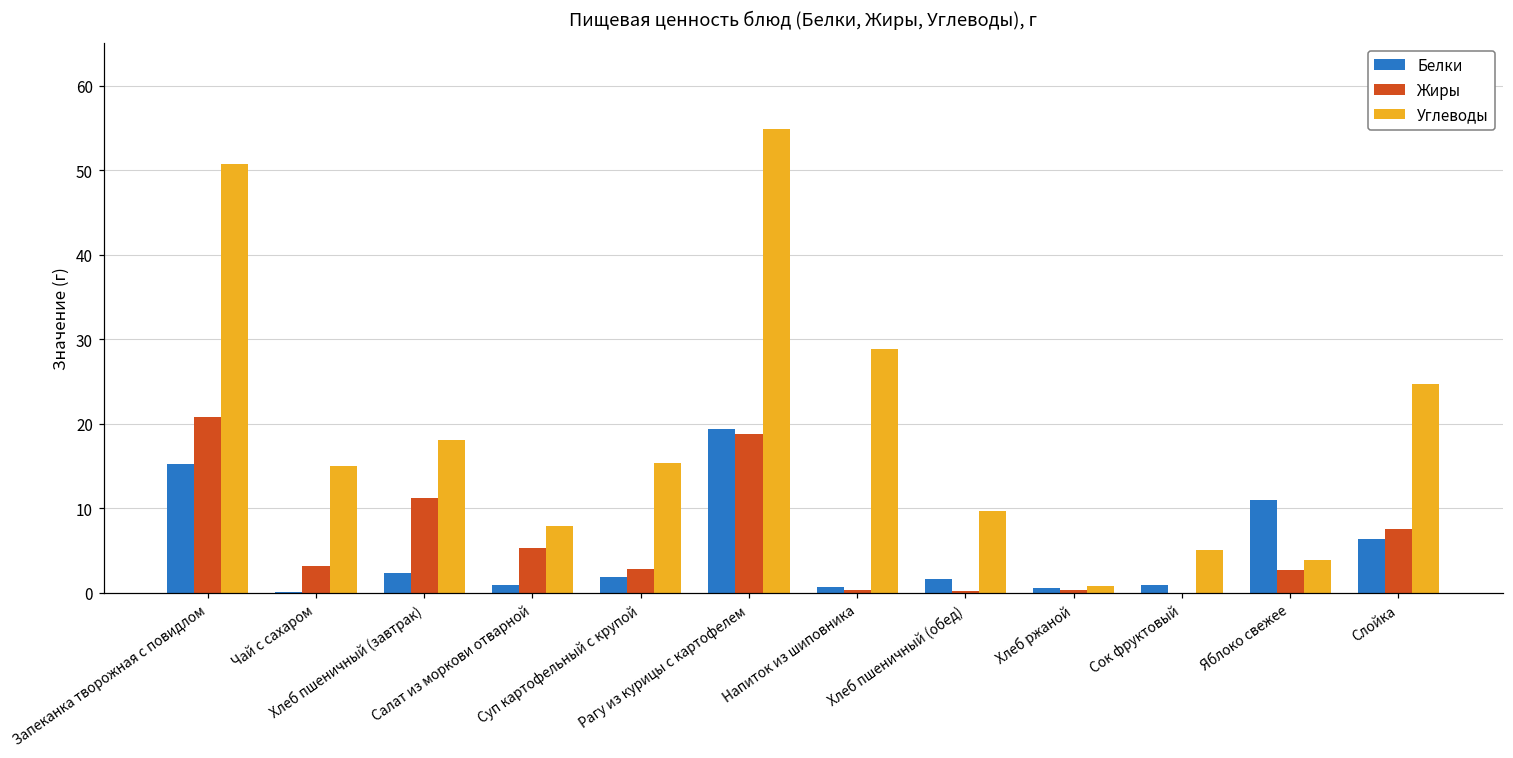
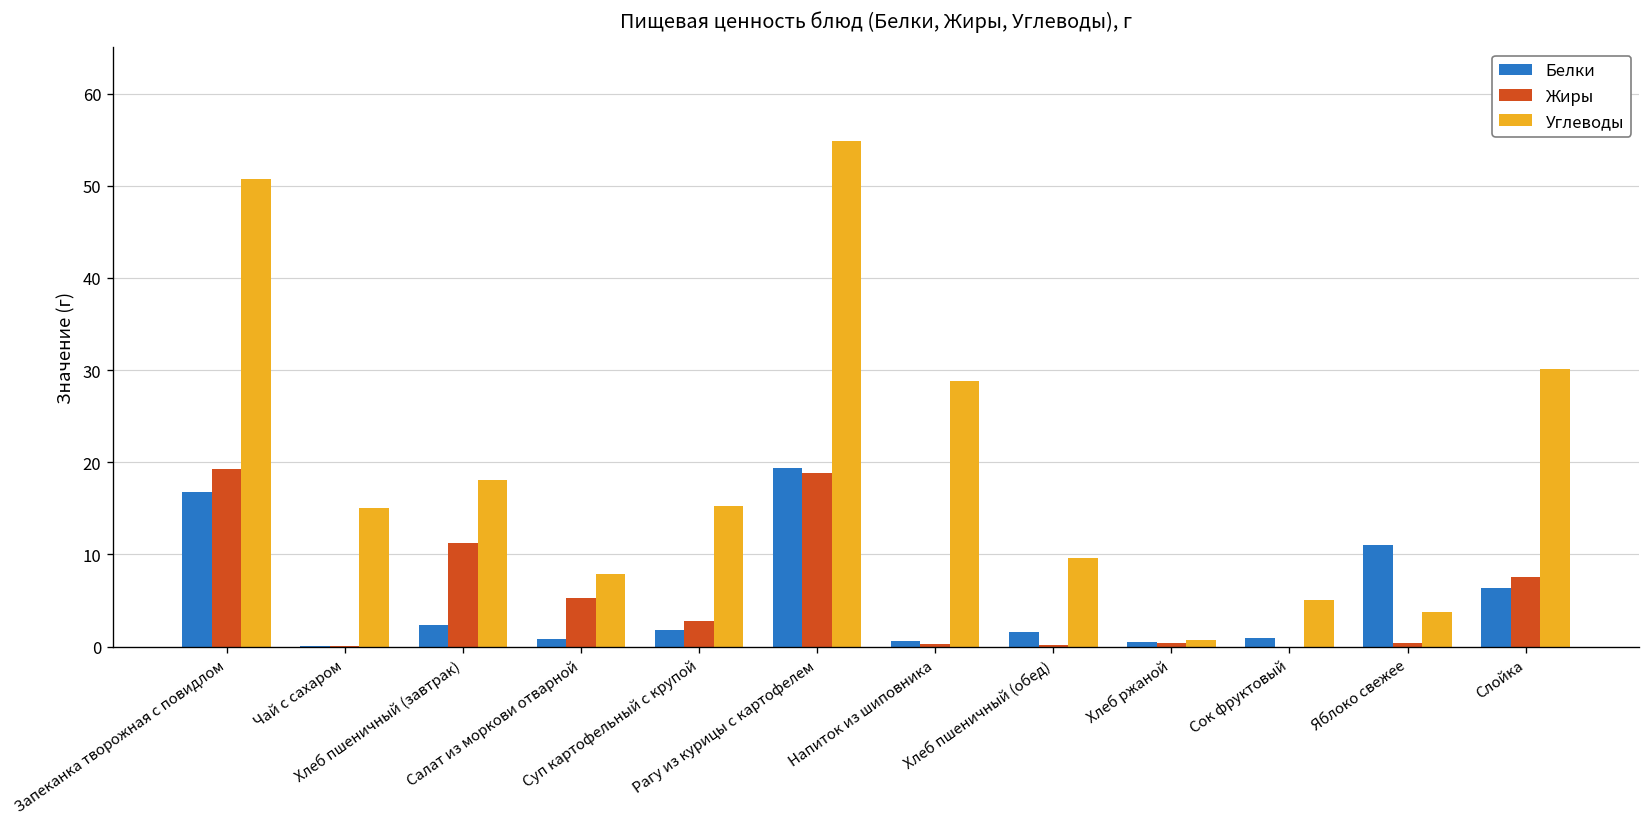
  {
    "Белки": {
-     "Запеканка творожная с повидлом": 15,
+     "Запеканка творожная с повидлом": 17,
      "Хлеб пшеничный (завтрак)": 2,
      "Салат из моркови отварной": 1,
      "Суп картофельный с крупой": 2,
      "Рагу из курицы с картофелем": 19,
      "Напиток из шиповника": 1,
      "Хлеб пшеничный (обед)": 2,
      "Хлеб ржаной": 1,
      "Сок фруктовый": 1,
      "Яблоко свежее": 11,
      "Слойка": 6
    },
    "Жиры": {
-     "Запеканка творожная с повидлом": 21,
-     "Чай с сахаром": 3,
+     "Запеканка творожная с повидлом": 19,
+     "Чай с сахаром": 0,
      "Хлеб пшеничный (завтрак)": 11,
      "Салат из моркови отварной": 5,
      "Суп картофельный с крупой": 3,
      "Рагу из курицы с картофелем": 19,
      "Хлеб ржаной": 0,
      "Сок фруктовый": 0,
-     "Яблоко свежее": 3,
+     "Яблоко свежее": 0,
      "Слойка": 8
    },
    "Углеводы": {
      "Запеканка творожная с повидлом": 51,
      "Чай с сахаром": 15,
      "Хлеб пшеничный (завтрак)": 18,
      "Салат из моркови отварной": 8,
      "Суп картофельный с крупой": 15,
      "Рагу из курицы с картофелем": 55,
      "Напиток из шиповника": 29,
      "Хлеб пшеничный (обед)": 10,
      "Хлеб ржаной": 1,
      "Сок фруктовый": 5,
      "Яблоко свежее": 4,
-     "Слойка": 25
+     "Слойка": 30
    }
  }
